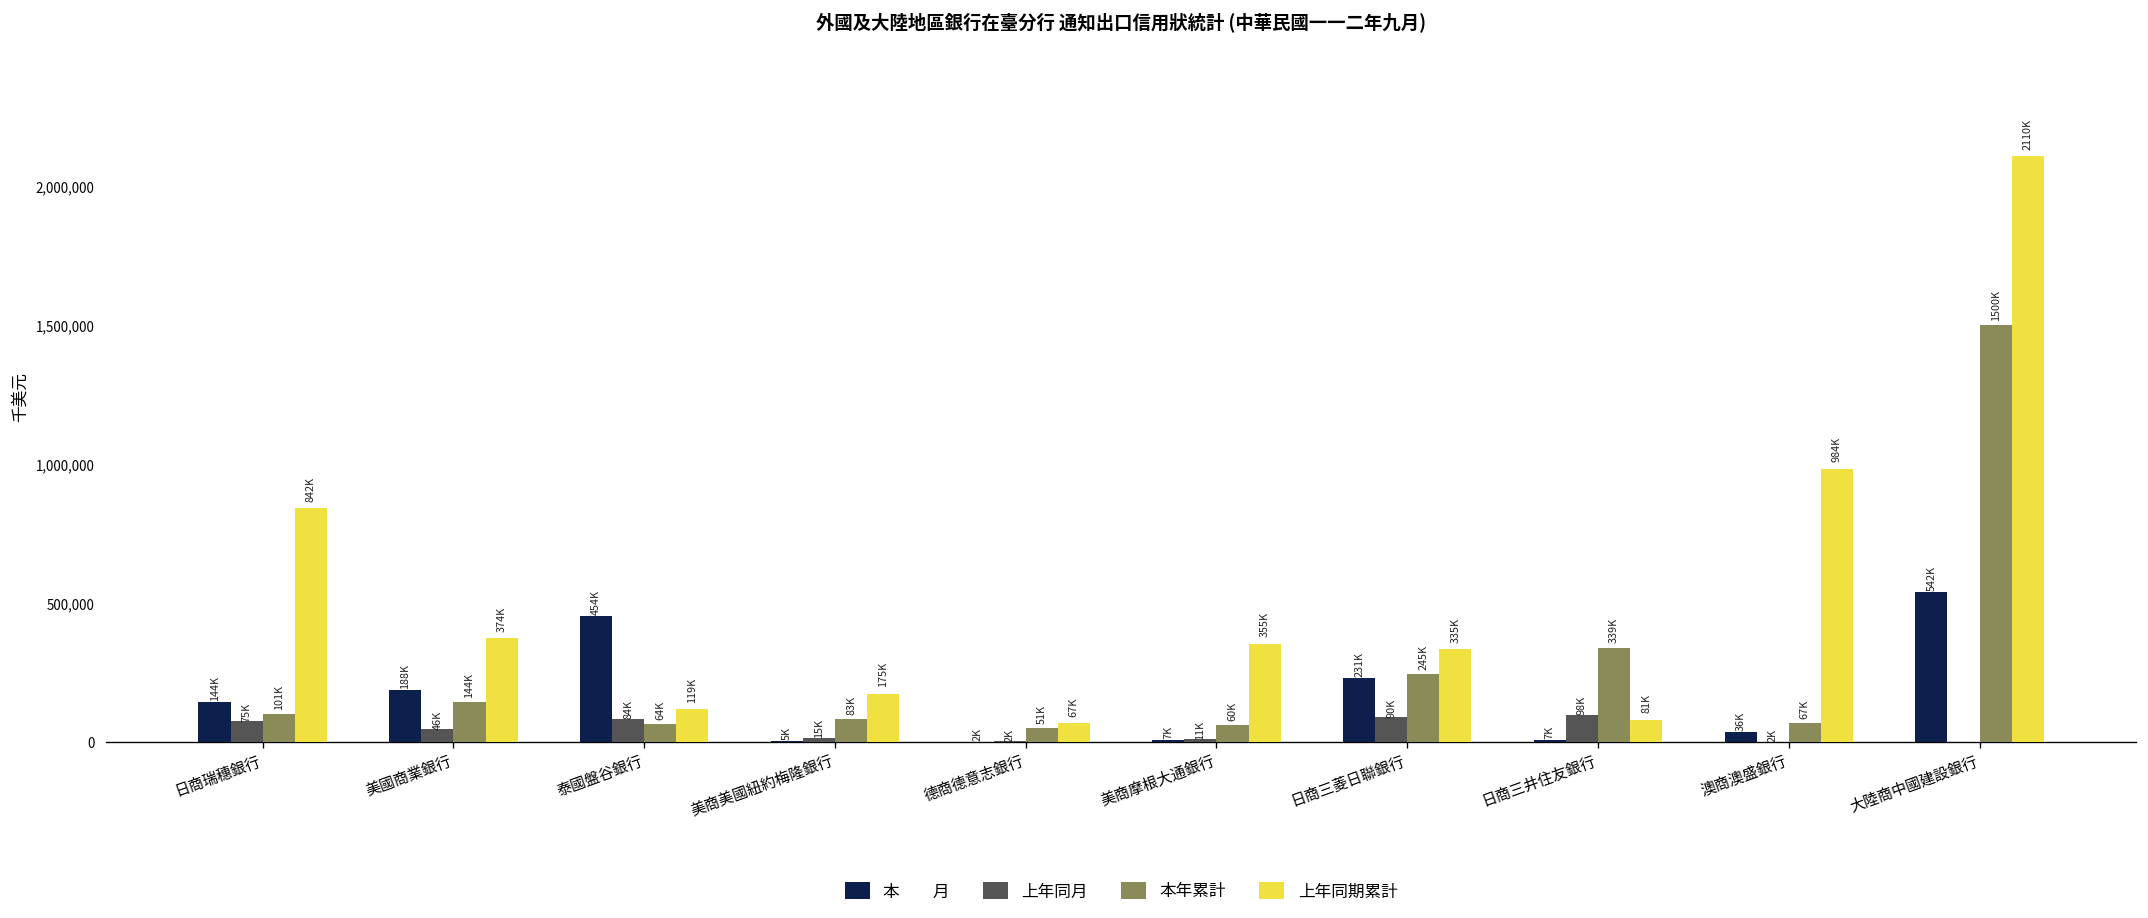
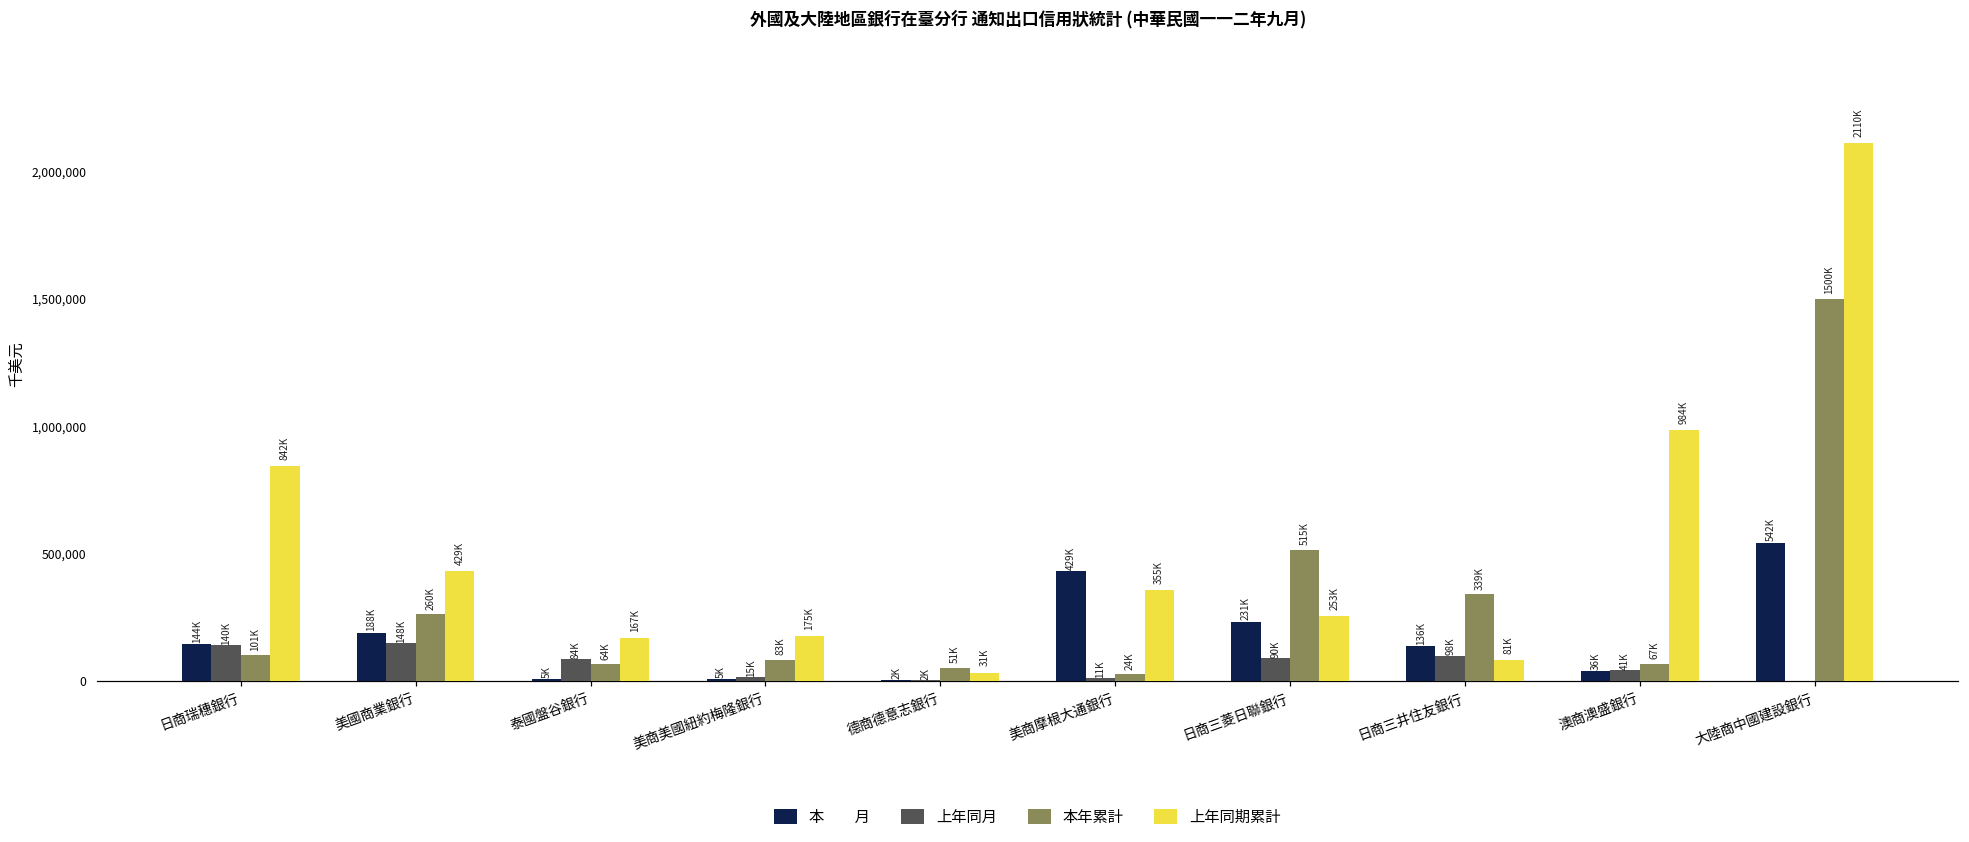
  {
    "本 月": {
      "日商瑞穗銀行": "144K",
      "美國商業銀行": "188K",
-     "泰國盤谷銀行": "454K",
+     "泰國盤谷銀行": "5K",
      "美商美國紐約梅隆銀行": "5K",
      "德商德意志銀行": "2K",
-     "美商摩根大通銀行": "7K",
+     "美商摩根大通銀行": "429K",
      "日商三菱日聯銀行": "231K",
-     "日商三井住友銀行": "7K",
+     "日商三井住友銀行": "136K",
      "澳商澳盛銀行": "36K",
      "大陸商中國建設銀行": "542K"
    },
    "上年同月": {
-     "日商瑞穗銀行": "75K",
-     "美國商業銀行": "46K",
+     "日商瑞穗銀行": "140K",
+     "美國商業銀行": "148K",
      "泰國盤谷銀行": "84K",
      "美商美國紐約梅隆銀行": "15K",
      "德商德意志銀行": "2K",
      "美商摩根大通銀行": "11K",
      "日商三菱日聯銀行": "90K",
      "日商三井住友銀行": "98K",
-     "澳商澳盛銀行": "2K"
+     "澳商澳盛銀行": "41K"
    },
    "本年累計": {
      "日商瑞穗銀行": "101K",
-     "美國商業銀行": "144K",
+     "美國商業銀行": "260K",
      "泰國盤谷銀行": "64K",
      "美商美國紐約梅隆銀行": "83K",
      "德商德意志銀行": "51K",
-     "美商摩根大通銀行": "60K",
-     "日商三菱日聯銀行": "245K",
+     "美商摩根大通銀行": "24K",
+     "日商三菱日聯銀行": "515K",
      "日商三井住友銀行": "339K",
      "澳商澳盛銀行": "67K",
      "大陸商中國建設銀行": "1500K"
    },
    "上年同期累計": {
      "日商瑞穗銀行": "842K",
-     "美國商業銀行": "374K",
-     "泰國盤谷銀行": "119K",
+     "美國商業銀行": "429K",
+     "泰國盤谷銀行": "167K",
      "美商美國紐約梅隆銀行": "175K",
-     "德商德意志銀行": "67K",
+     "德商德意志銀行": "31K",
      "美商摩根大通銀行": "355K",
-     "日商三菱日聯銀行": "335K",
+     "日商三菱日聯銀行": "253K",
      "日商三井住友銀行": "81K",
      "澳商澳盛銀行": "984K",
      "大陸商中國建設銀行": "2110K"
    }
  }
